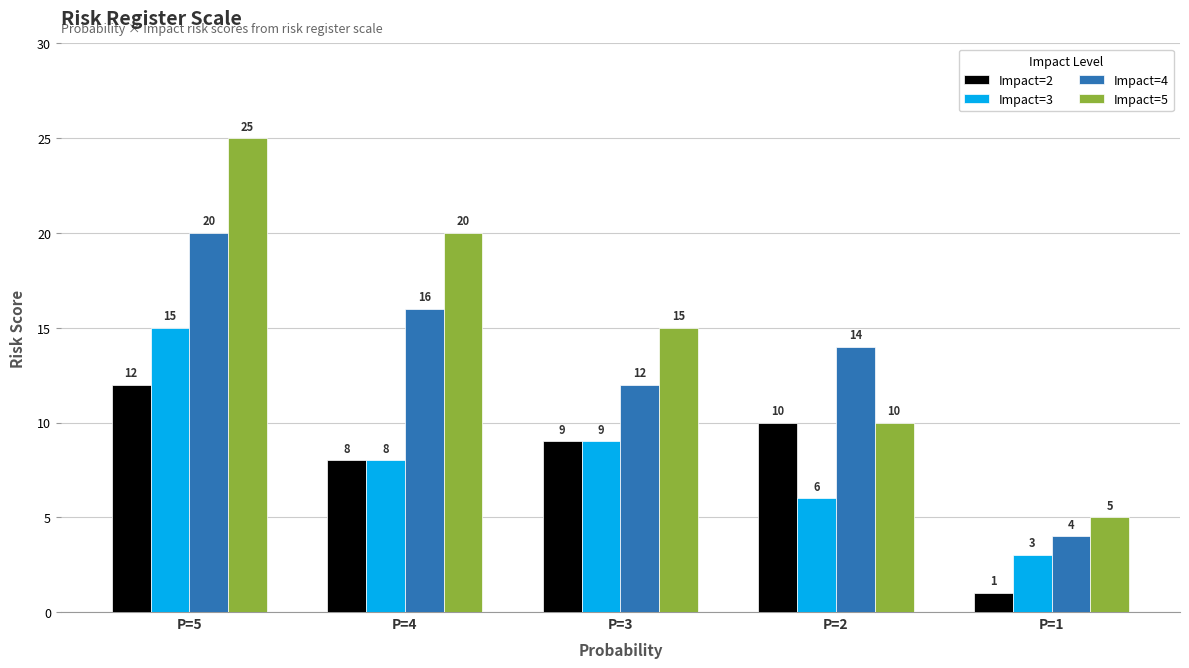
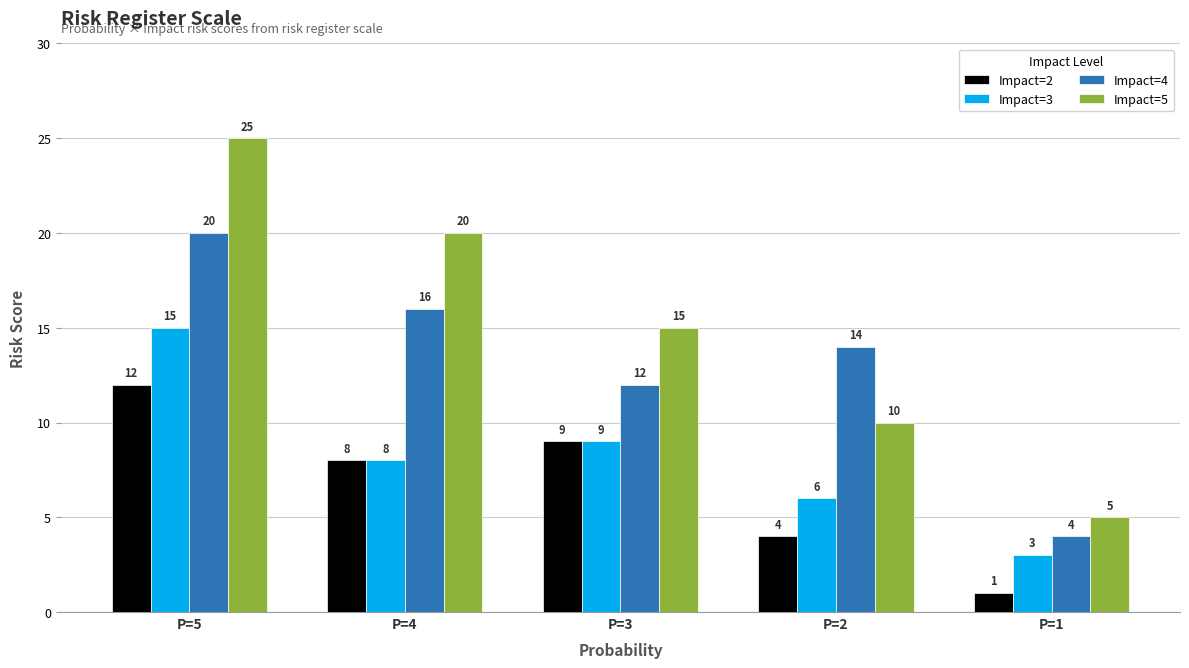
  {
    "Impact=2": {
      "P=5": 12,
      "P=4": 8,
      "P=3": 9,
-     "P=2": 10,
+     "P=2": 4,
      "P=1": 1
    },
    "Impact=3": {
      "P=5": 15,
      "P=4": 8,
      "P=3": 9,
      "P=2": 6,
      "P=1": 3
    },
    "Impact=4": {
      "P=5": 20,
      "P=4": 16,
      "P=3": 12,
      "P=2": 14,
      "P=1": 4
    },
    "Impact=5": {
      "P=5": 25,
      "P=4": 20,
      "P=3": 15,
      "P=2": 10,
      "P=1": 5
    }
  }
